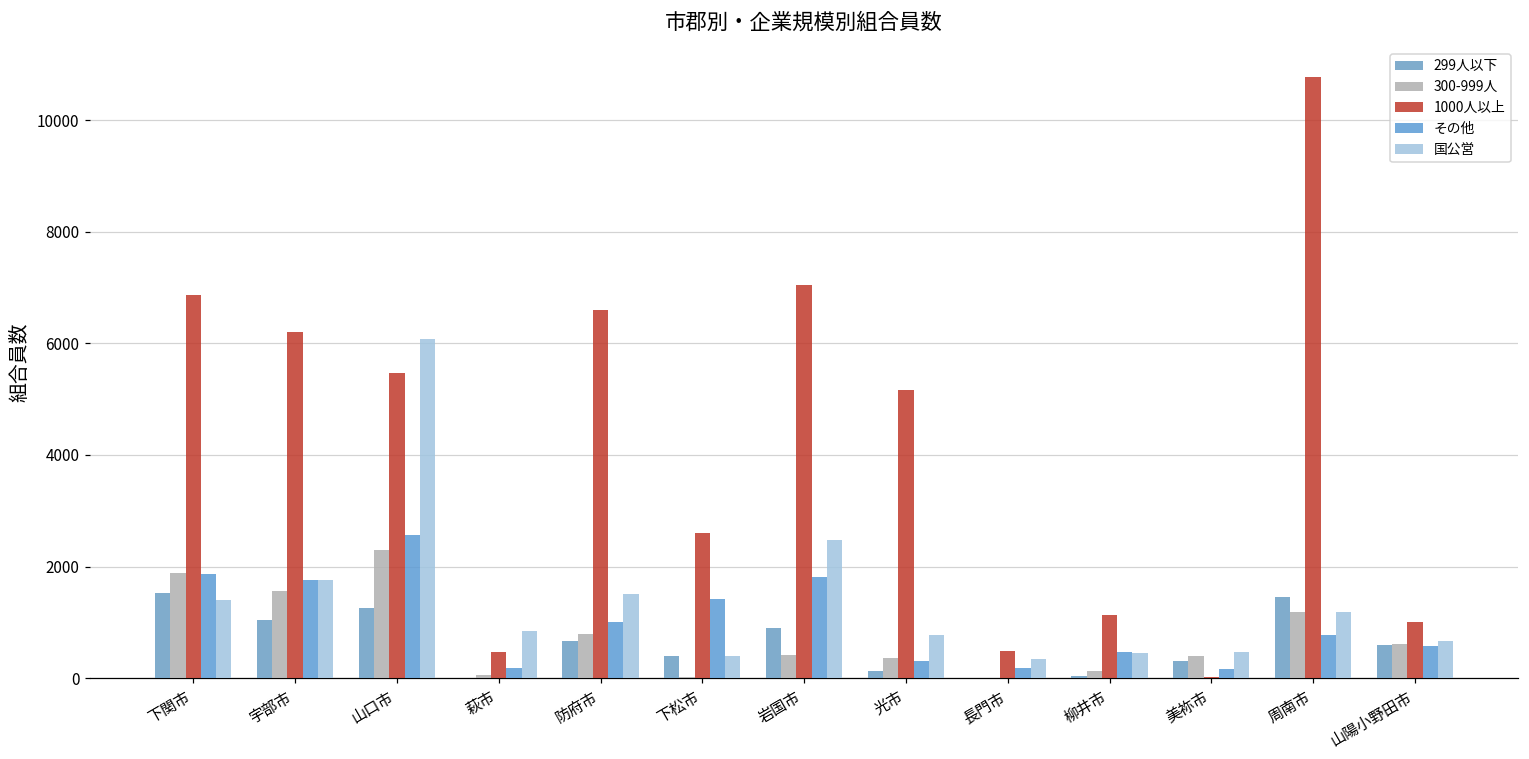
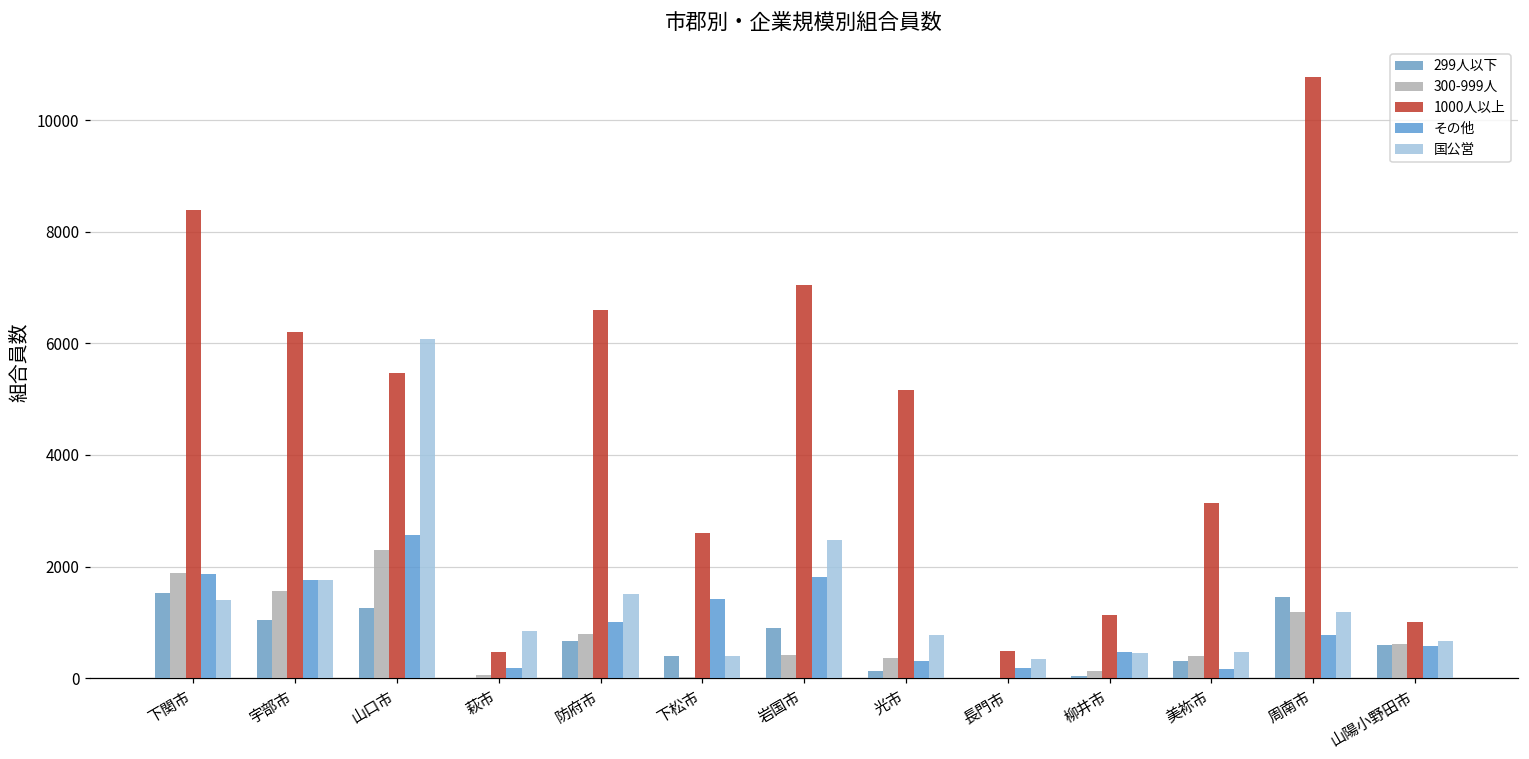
  {
    "1000人以上": {
-     "下関市": 6900,
+     "下関市": 8400,
      "宇部市": 6200,
      "山口市": 5500,
      "萩市": 500,
      "防府市": 6600,
      "下松市": 2600,
      "岩国市": 7000,
      "光市": 5200,
      "長門市": 500,
      "柳井市": 1100,
-     "美祢市": 0,
+     "美祢市": 3100,
      "周南市": 10800,
      "山陽小野田市": 1000
    }
  }
